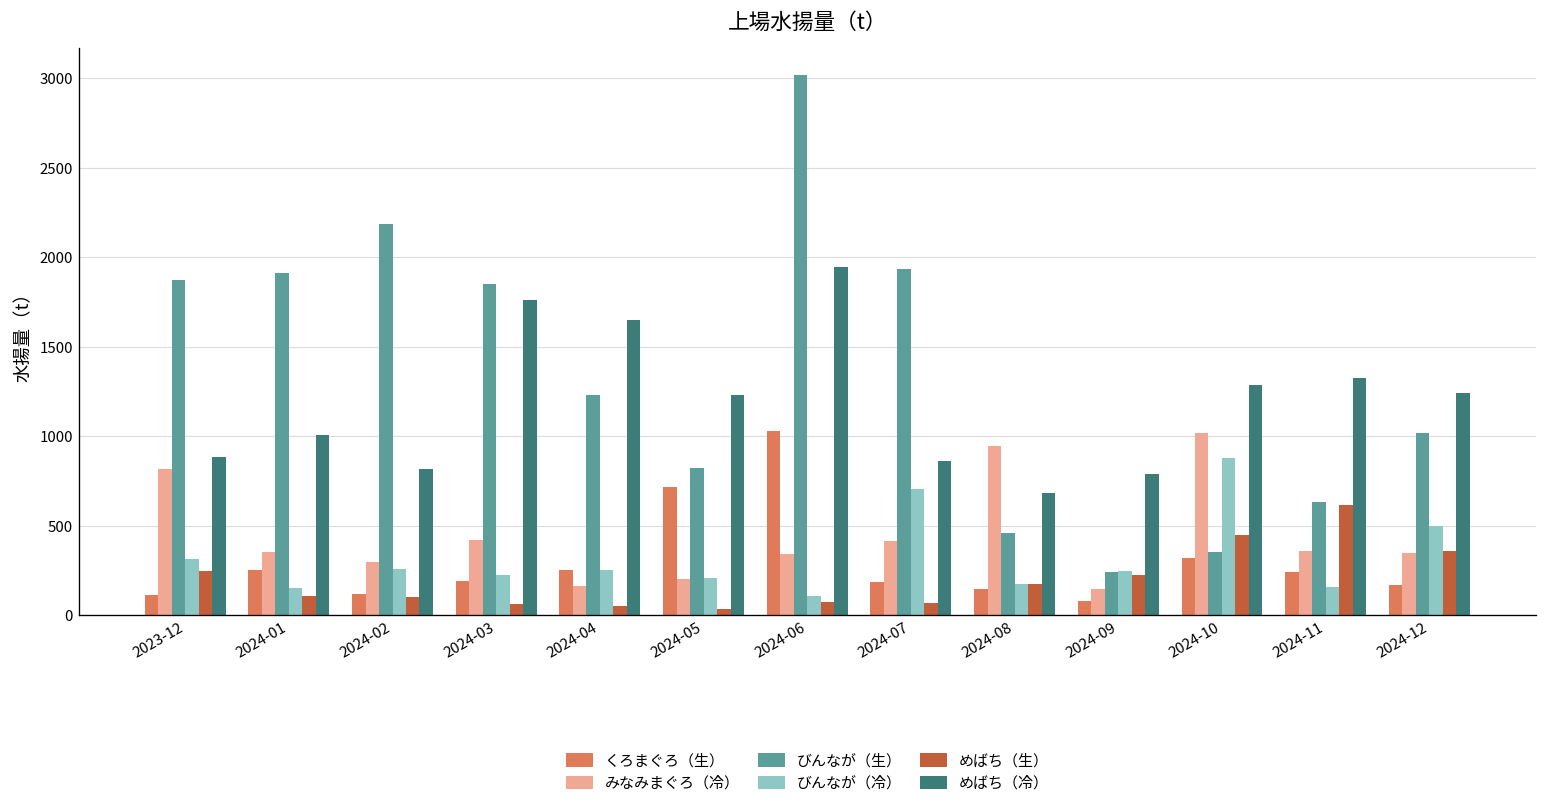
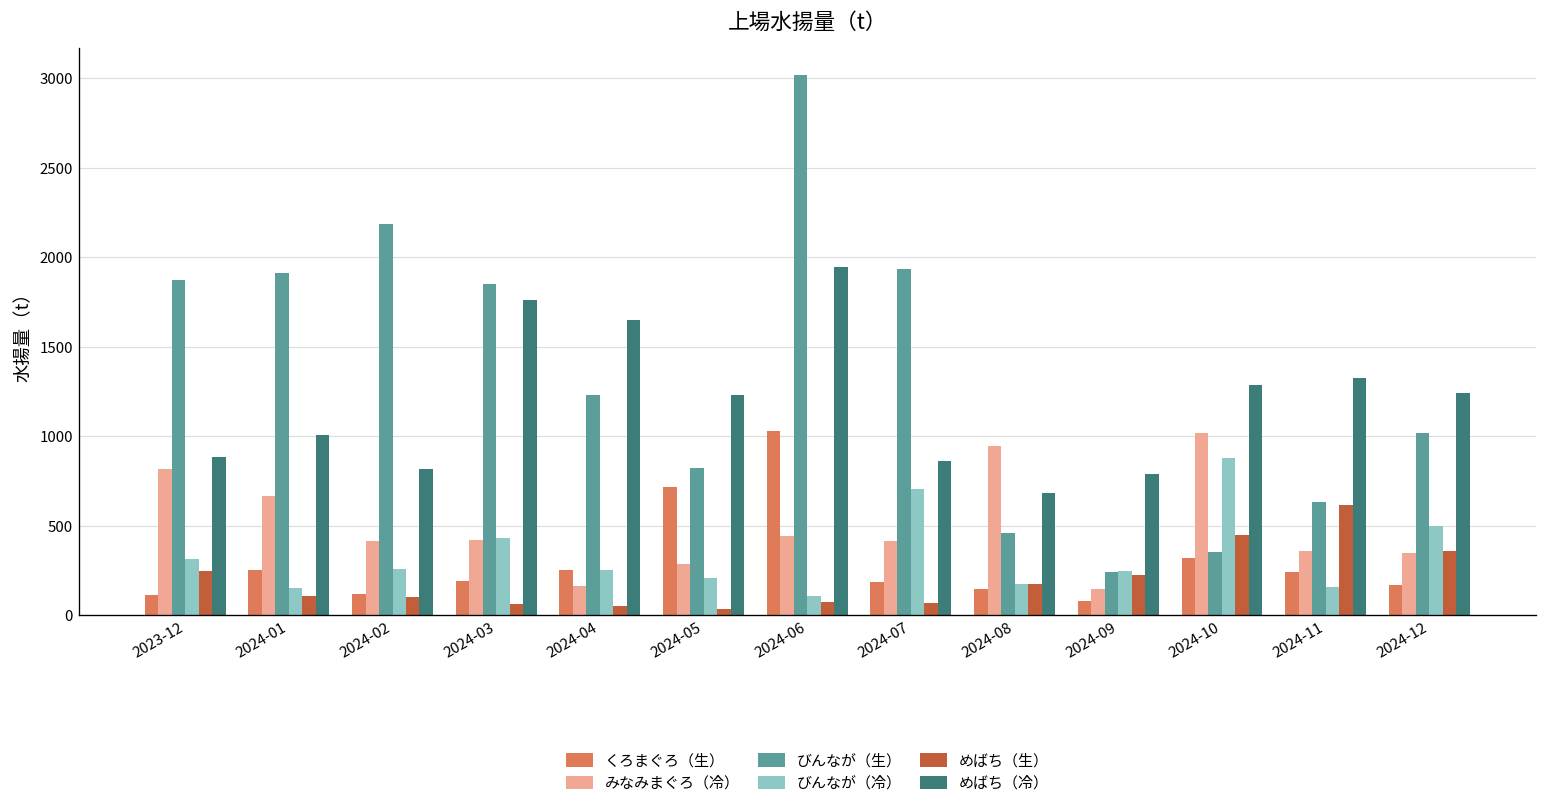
  {
    "みなみまぐろ（冷）": {
      "2023-12": 820,
-     "2024-01": 350,
-     "2024-02": 290,
+     "2024-01": 670,
+     "2024-02": 410,
      "2024-03": 420,
      "2024-04": 160,
-     "2024-05": 200,
-     "2024-06": 340,
+     "2024-05": 290,
+     "2024-06": 440,
      "2024-07": 420,
      "2024-08": 940,
      "2024-09": 140,
      "2024-10": 1020,
      "2024-11": 360,
      "2024-12": 350
    },
    "びんなが（冷）": {
      "2023-12": 310,
      "2024-01": 150,
      "2024-02": 260,
-     "2024-03": 220,
+     "2024-03": 430,
      "2024-04": 250,
      "2024-05": 210,
      "2024-06": 110,
      "2024-07": 710,
      "2024-08": 170,
      "2024-09": 250,
      "2024-10": 880,
      "2024-11": 150,
      "2024-12": 500
    }
  }
